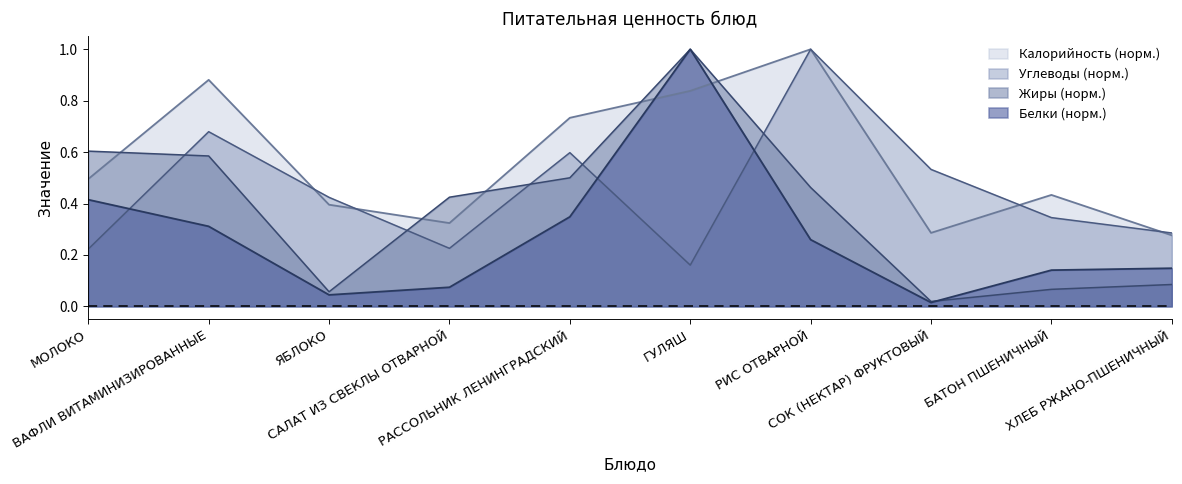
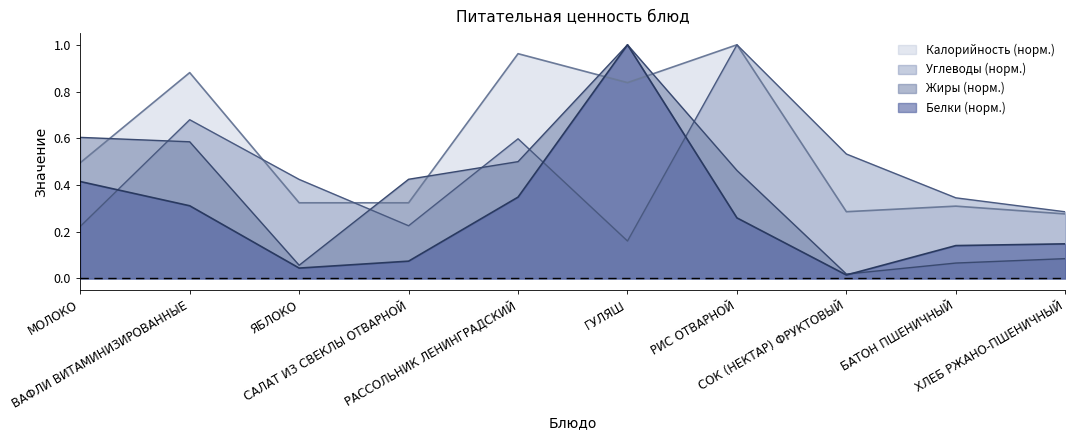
  {
    "Калорийность (норм.)": {
      "МОЛОКО": 0.50,
      "ВАФЛИ ВИТАМИНИЗИРОВАННЫЕ": 0.88,
-     "ЯБЛОКО": 0.40,
+     "ЯБЛОКО": 0.32,
      "САЛАТ ИЗ СВЕКЛЫ ОТВАРНОЙ": 0.32,
-     "РАССОЛЬНИК ЛЕНИНГРАДСКИЙ": 0.73,
+     "РАССОЛЬНИК ЛЕНИНГРАДСКИЙ": 0.96,
      "ГУЛЯШ": 0.84,
      "СОК (НЕКТАР) ФРУКТОВЫЙ": 0.29,
-     "БАТОН ПШЕНИЧНЫЙ": 0.43
+     "БАТОН ПШЕНИЧНЫЙ": 0.31
    }
  }
